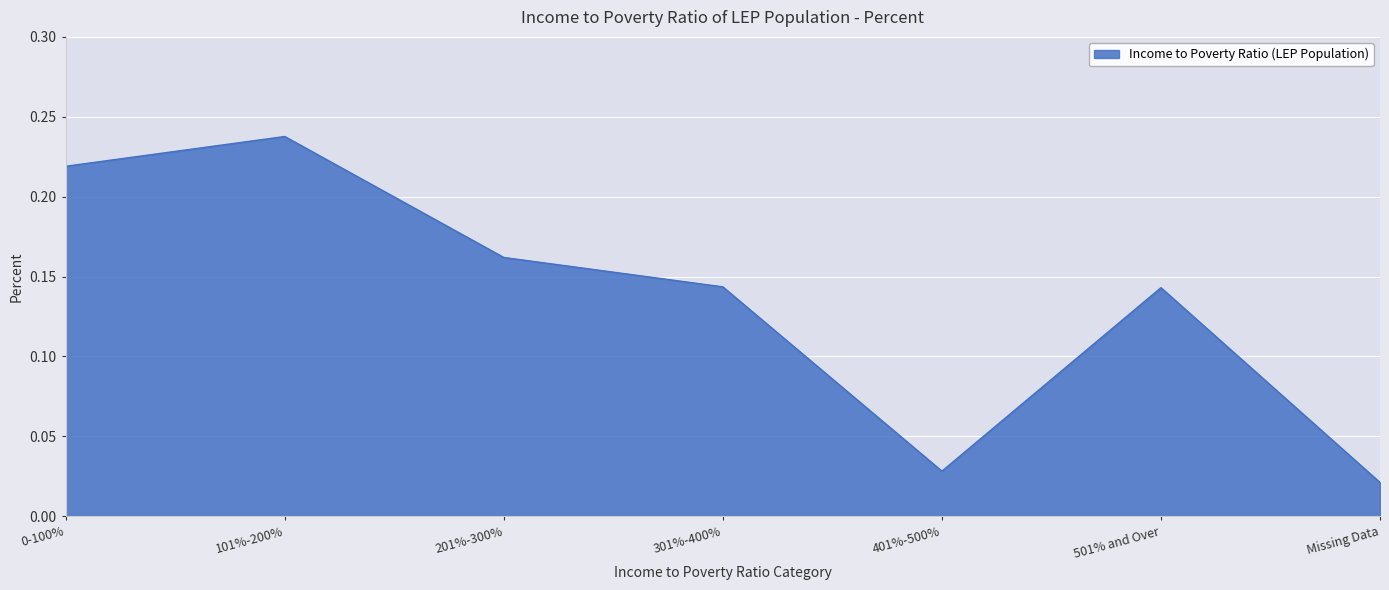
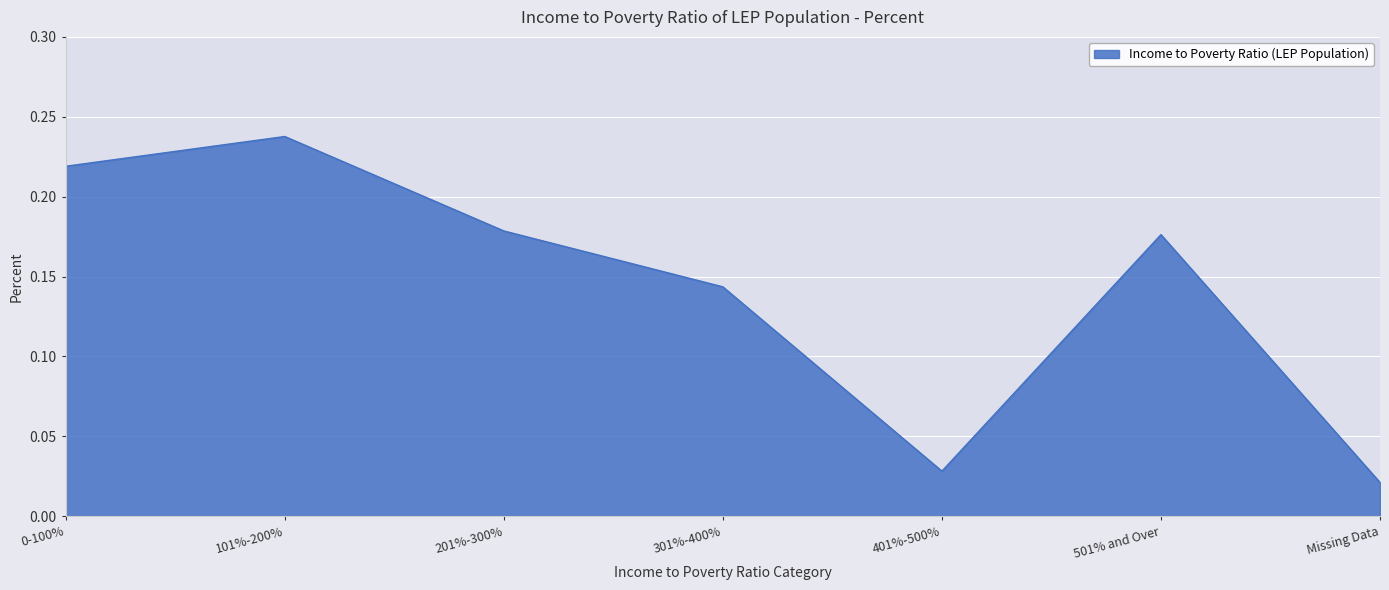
  {
    "0-100%": 0.219,
    "101%-200%": 0.238,
-   "201%-300%": 0.162,
+   "201%-300%": 0.179,
    "301%-400%": 0.144,
    "401%-500%": 0.028,
-   "501% and Over": 0.143,
+   "501% and Over": 0.176,
    "Missing Data": 0.021
  }
